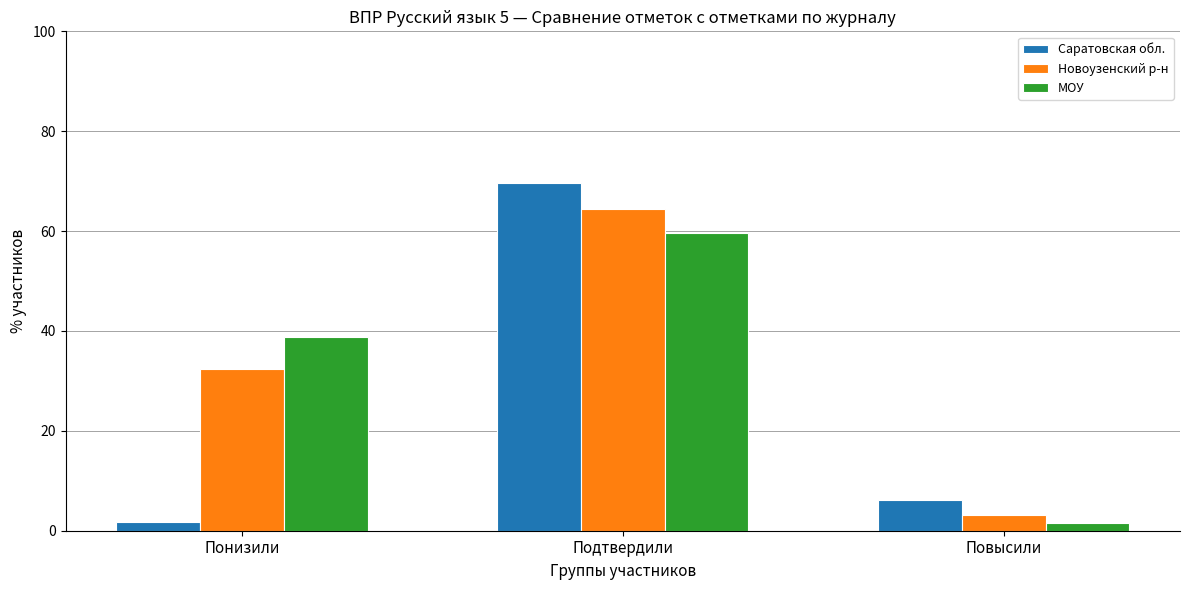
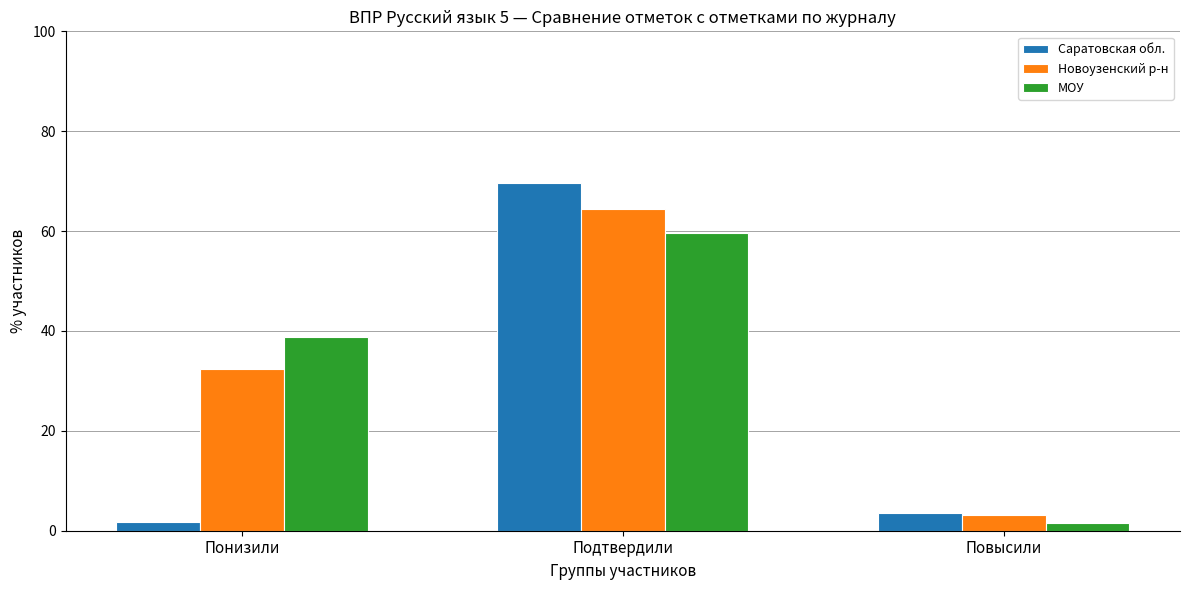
  {
    "Саратовская обл.": {
      "Понизили": 2,
      "Подтвердили": 70,
-     "Повысили": 6
+     "Повысили": 4
    }
  }
